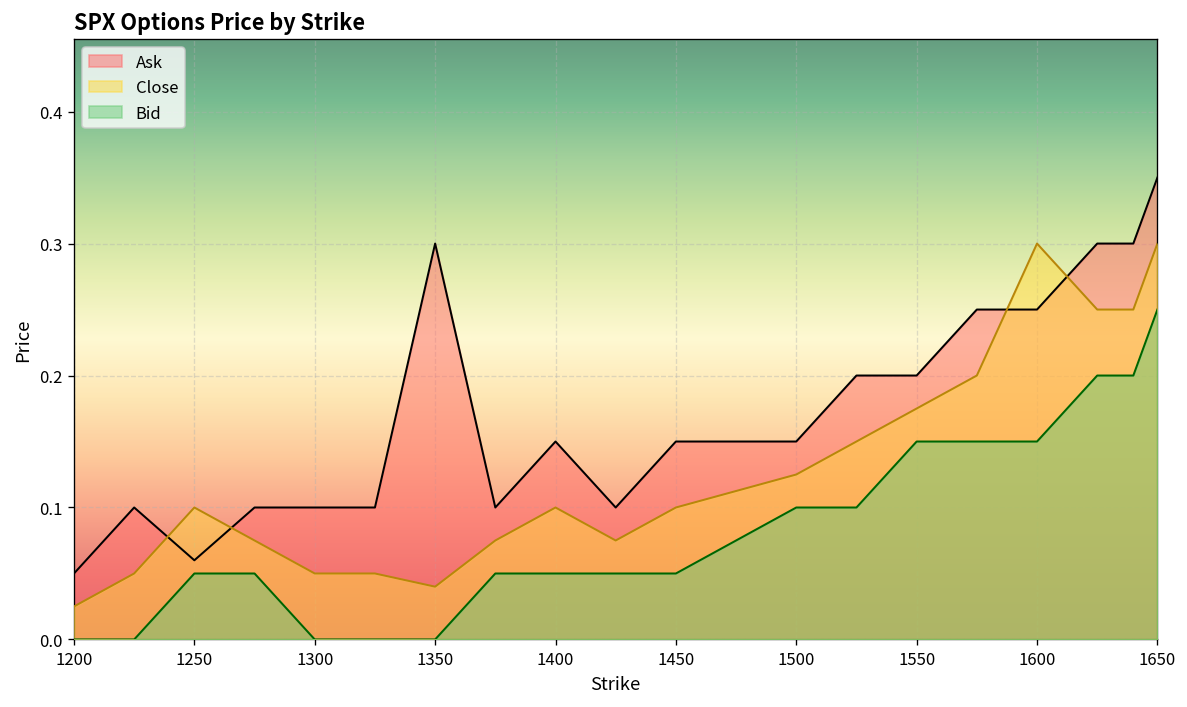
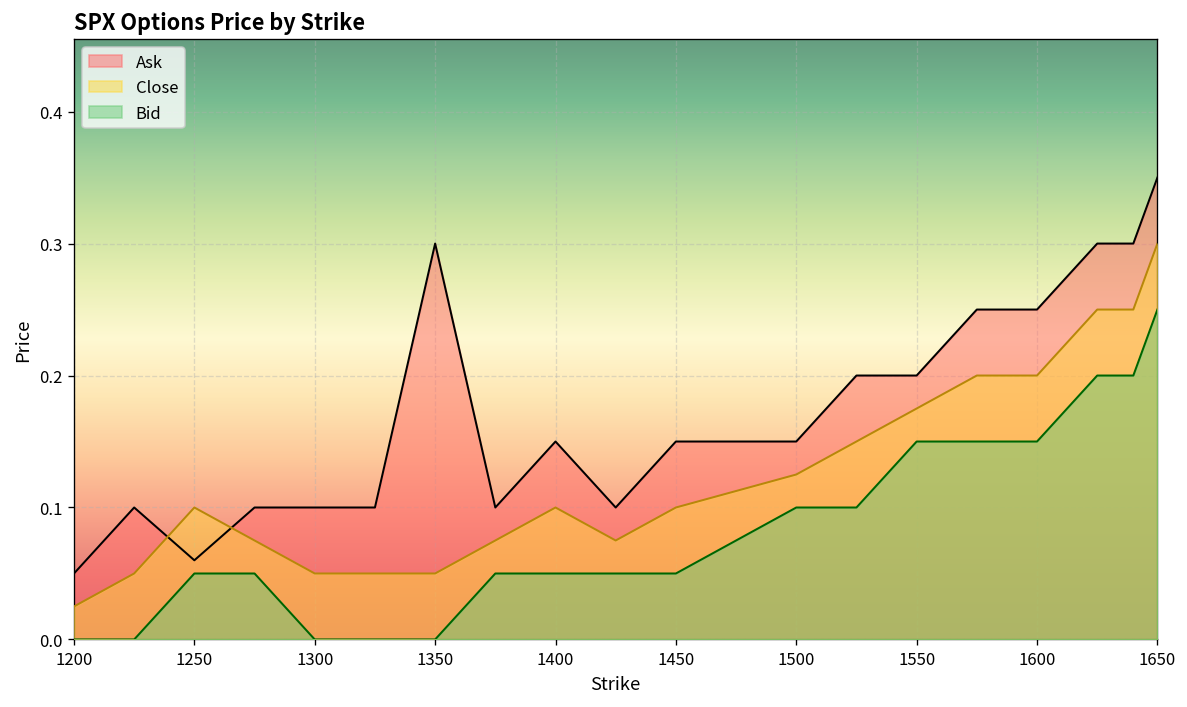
  {
    "Ask": {
      "1200": 0.05,
      "1250": 0.06,
      "1300": 0.10,
      "1350": 0.30,
      "1400": 0.15,
      "1450": 0.15,
      "1500": 0.15,
      "1550": 0.20,
      "1600": 0.25,
      "1650": 0.35
    },
    "Close": {
      "1200": 0.025,
      "1250": 0.10,
      "1300": 0.05,
-     "1350": 0.04,
+     "1350": 0.05,
      "1400": 0.10,
      "1450": 0.10,
      "1500": 0.125,
      "1550": 0.175,
-     "1600": 0.3,
+     "1600": 0.2,
      "1650": 0.30
    },
    "Bid": {
      "1200": 0.00,
      "1250": 0.05,
      "1300": 0.00,
      "1350": 0.00,
      "1400": 0.05,
      "1450": 0.05,
      "1500": 0.10,
      "1550": 0.15,
      "1600": 0.15,
      "1650": 0.25
    }
  }
